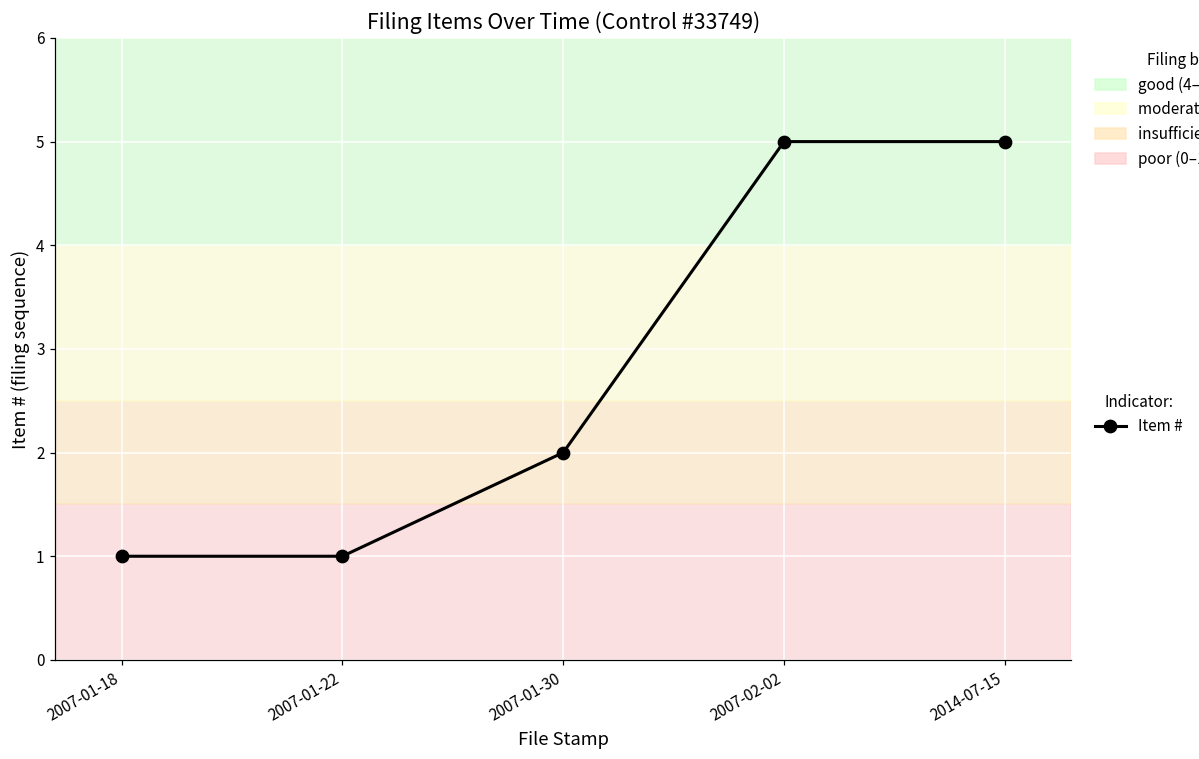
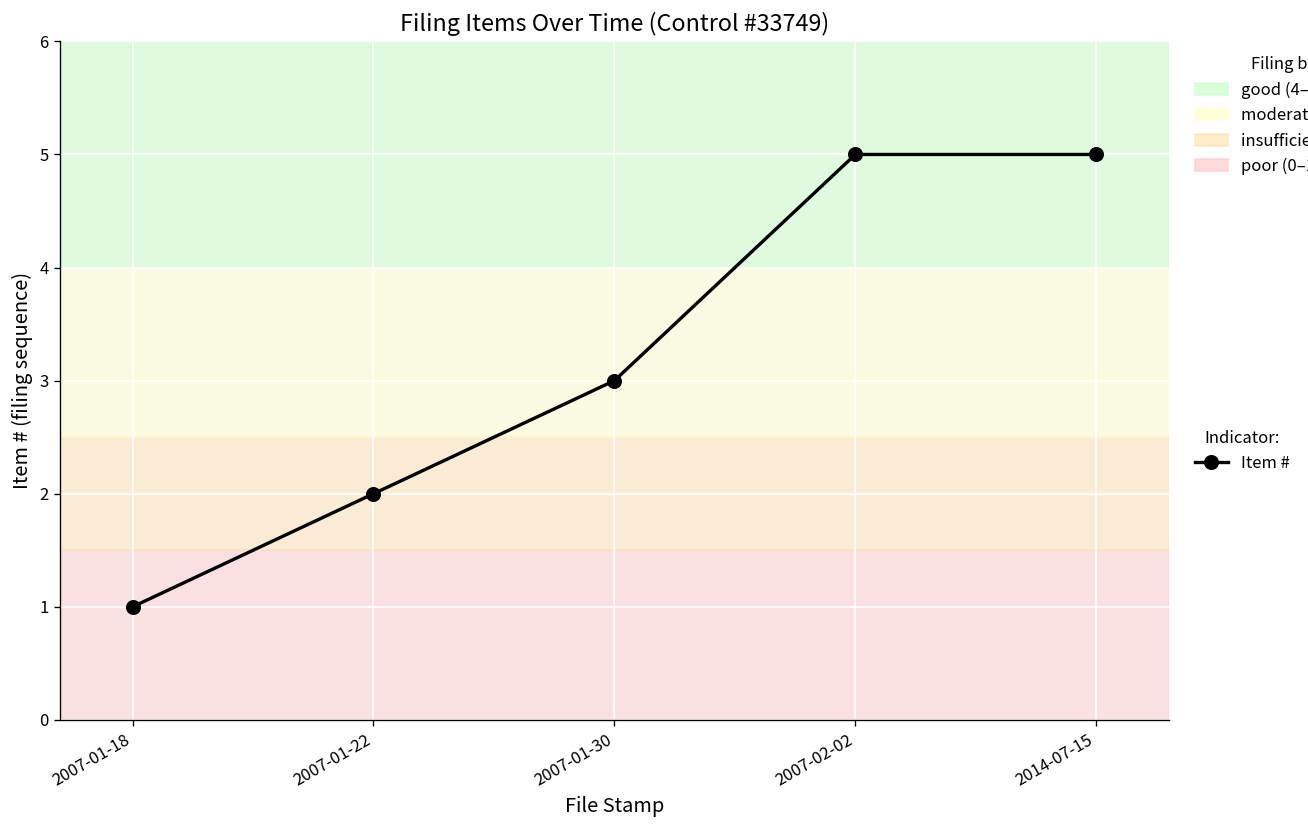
  {
    "2007-01-18": 1,
-   "2007-01-22": 1,
-   "2007-01-30": 2,
+   "2007-01-22": 2,
+   "2007-01-30": 3,
    "2007-02-02": 5,
    "2014-07-15": 5
  }
